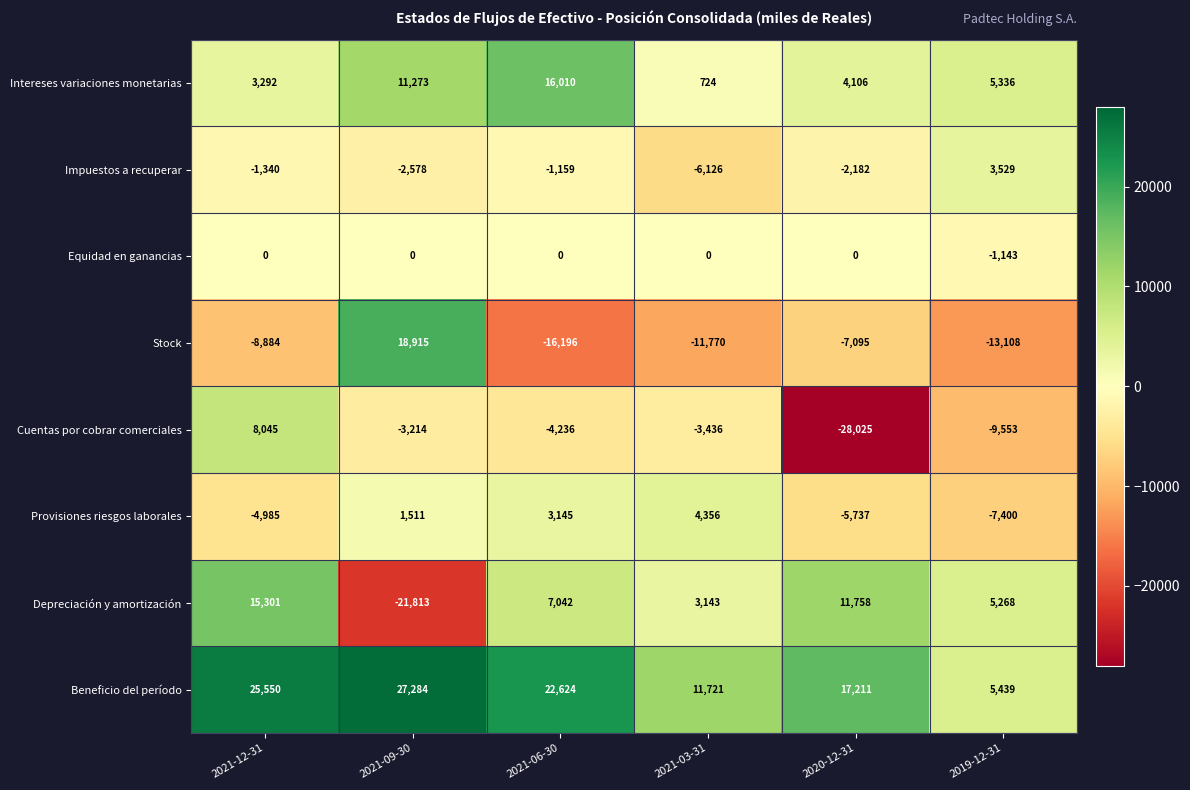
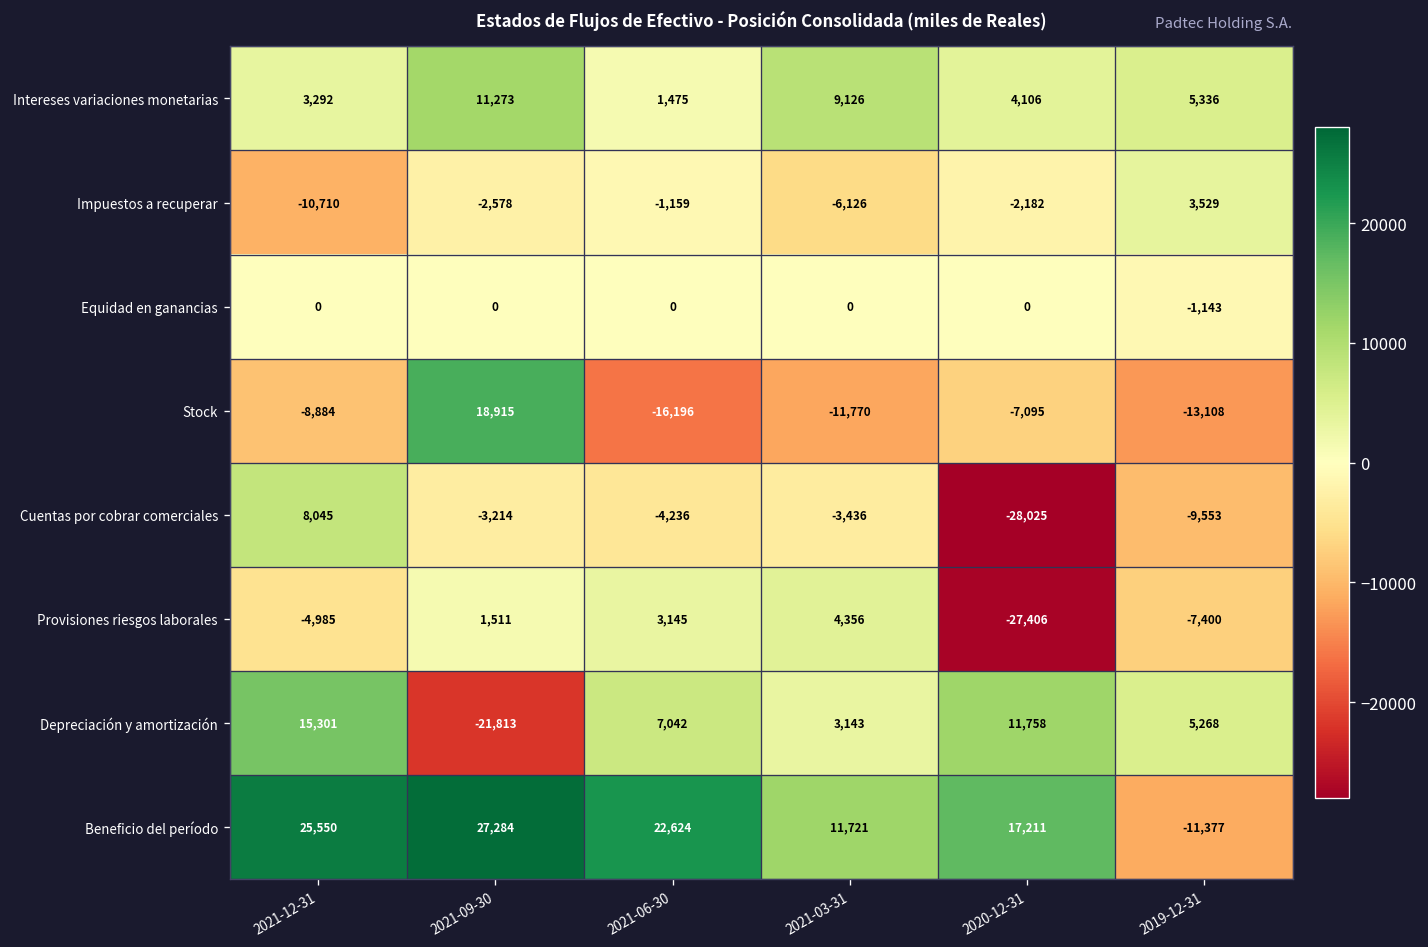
  {
    "Intereses variaciones monetarias": {
      "2021-12-31": "3,292",
      "2021-09-30": "11,273",
-     "2021-06-30": "16,010",
-     "2021-03-31": "724",
+     "2021-06-30": "1,475",
+     "2021-03-31": "9,126",
      "2020-12-31": "4,106",
      "2019-12-31": "5,336"
    },
    "Impuestos a recuperar": {
-     "2021-12-31": "-1,340",
+     "2021-12-31": "-10,710",
      "2021-09-30": "-2,578",
      "2021-06-30": "-1,159",
      "2021-03-31": "-6,126",
      "2020-12-31": "-2,182",
      "2019-12-31": "3,529"
    },
    "Equidad en ganancias": {
      "2021-12-31": "0",
      "2021-09-30": "0",
      "2021-06-30": "0",
      "2021-03-31": "0",
      "2020-12-31": "0",
      "2019-12-31": "-1,143"
    },
    "Stock": {
      "2021-12-31": "-8,884",
      "2021-09-30": "18,915",
      "2021-06-30": "-16,196",
      "2021-03-31": "-11,770",
      "2020-12-31": "-7,095",
      "2019-12-31": "-13,108"
    },
    "Cuentas por cobrar comerciales": {
      "2021-12-31": "8,045",
      "2021-09-30": "-3,214",
      "2021-06-30": "-4,236",
      "2021-03-31": "-3,436",
      "2020-12-31": "-28,025",
      "2019-12-31": "-9,553"
    },
    "Provisiones riesgos laborales": {
      "2021-12-31": "-4,985",
      "2021-09-30": "1,511",
      "2021-06-30": "3,145",
      "2021-03-31": "4,356",
-     "2020-12-31": "-5,737",
+     "2020-12-31": "-27,406",
      "2019-12-31": "-7,400"
    },
    "Depreciación y amortización": {
      "2021-12-31": "15,301",
      "2021-09-30": "-21,813",
      "2021-06-30": "7,042",
      "2021-03-31": "3,143",
      "2020-12-31": "11,758",
      "2019-12-31": "5,268"
    },
    "Beneficio del período": {
      "2021-12-31": "25,550",
      "2021-09-30": "27,284",
      "2021-06-30": "22,624",
      "2021-03-31": "11,721",
      "2020-12-31": "17,211",
-     "2019-12-31": "5,439"
+     "2019-12-31": "-11,377"
    }
  }
